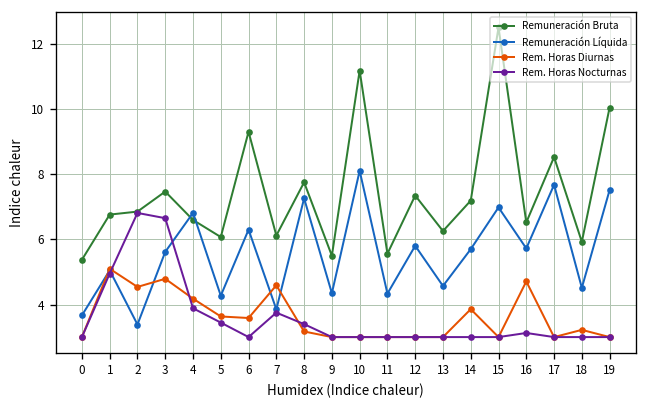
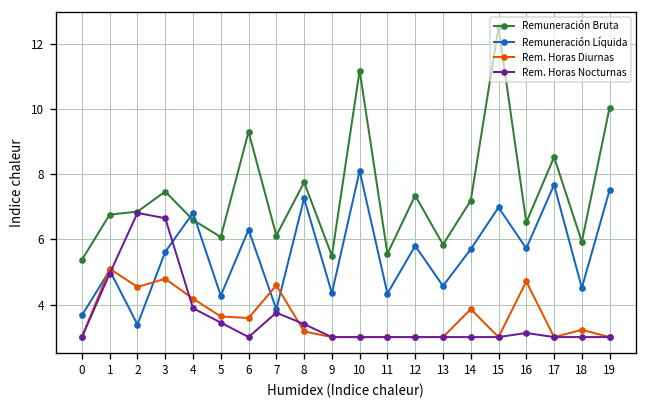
  {
    "Remuneración Bruta": {
      "0": 5.4,
      "1": 6.8,
      "3": 7.5,
      "4": 6.6,
      "5": 6.1,
      "6": 9.3,
      "7": 6.1,
      "8": 7.8,
      "9": 5.5,
      "10": 11.2,
      "11": 5.6,
      "12": 7.3,
-     "13": 6.3,
+     "13": 5.8,
      "14": 7.2,
      "16": 6.5,
      "17": 8.5,
      "18": 5.9,
      "19": 10.1
    },
    "Remuneración Líquida": {
      "0": 3.7,
      "2": 3.4,
      "3": 5.6,
      "4": 6.8,
      "5": 4.3,
      "6": 6.3,
      "7": 3.9,
      "8": 7.3,
      "9": 4.3,
      "10": 8.1,
      "11": 4.3,
      "12": 5.8,
      "13": 4.6,
      "14": 5.7,
      "15": 7.0,
      "16": 5.7,
      "17": 7.7,
      "18": 4.5,
      "19": 7.5
    },
    "Rem. Horas Diurnas": {
      "2": 4.5,
      "3": 4.8,
      "4": 4.2,
      "5": 3.6,
      "6": 3.6,
      "7": 4.6,
      "8": 3.2,
      "14": 3.9,
      "16": 4.7,
      "18": 3.2
    },
    "Rem. Horas Nocturnas": {
      "1": 5.0,
      "3": 6.7,
      "4": 3.9,
      "5": 3.4,
      "6": 3.0,
      "7": 3.8,
      "8": 3.4,
      "14": 3.0,
      "16": 3.1,
      "18": 3.0
    }
  }
